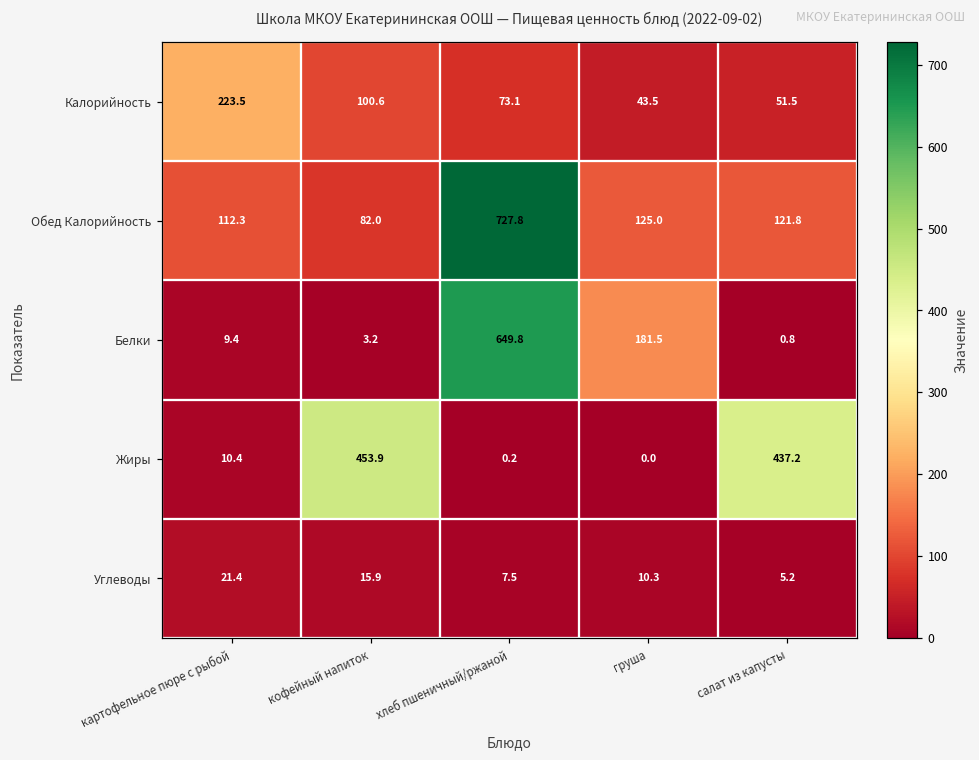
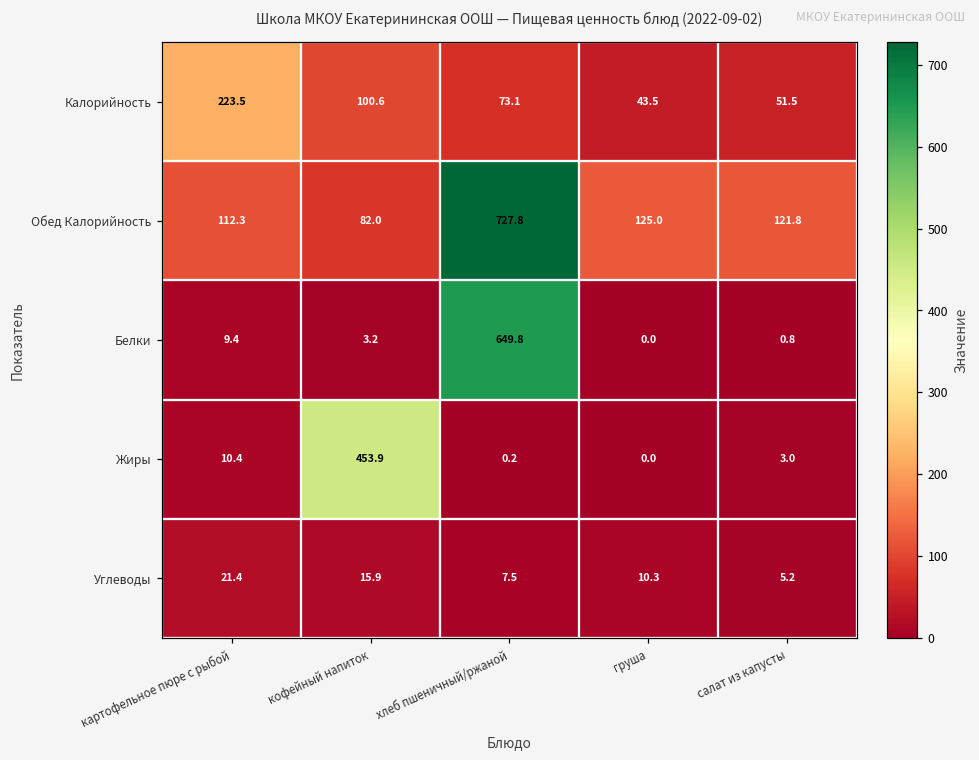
  {
    "Калорийность": {
      "картофельное пюре с рыбой": 223.5,
      "кофейный напиток": 100.6,
      "хлеб пшеничный/ржаной": 73.1,
      "груша": 43.5,
      "салат из капусты": 51.5
    },
    "Обед Калорийность": {
      "картофельное пюре с рыбой": 112.3,
      "кофейный напиток": 82.0,
      "хлеб пшеничный/ржаной": 727.8,
      "груша": 125.0,
      "салат из капусты": 121.8
    },
    "Белки": {
      "картофельное пюре с рыбой": 9.4,
      "кофейный напиток": 3.2,
      "хлеб пшеничный/ржаной": 649.8,
-     "груша": 181.5,
+     "груша": 0.0,
      "салат из капусты": 0.8
    },
    "Жиры": {
      "картофельное пюре с рыбой": 10.4,
      "кофейный напиток": 453.9,
      "хлеб пшеничный/ржаной": 0.2,
      "груша": 0.0,
-     "салат из капусты": 437.2
+     "салат из капусты": 3.0
    },
    "Углеводы": {
      "картофельное пюре с рыбой": 21.4,
      "кофейный напиток": 15.9,
      "хлеб пшеничный/ржаной": 7.5,
      "груша": 10.3,
      "салат из капусты": 5.2
    }
  }
